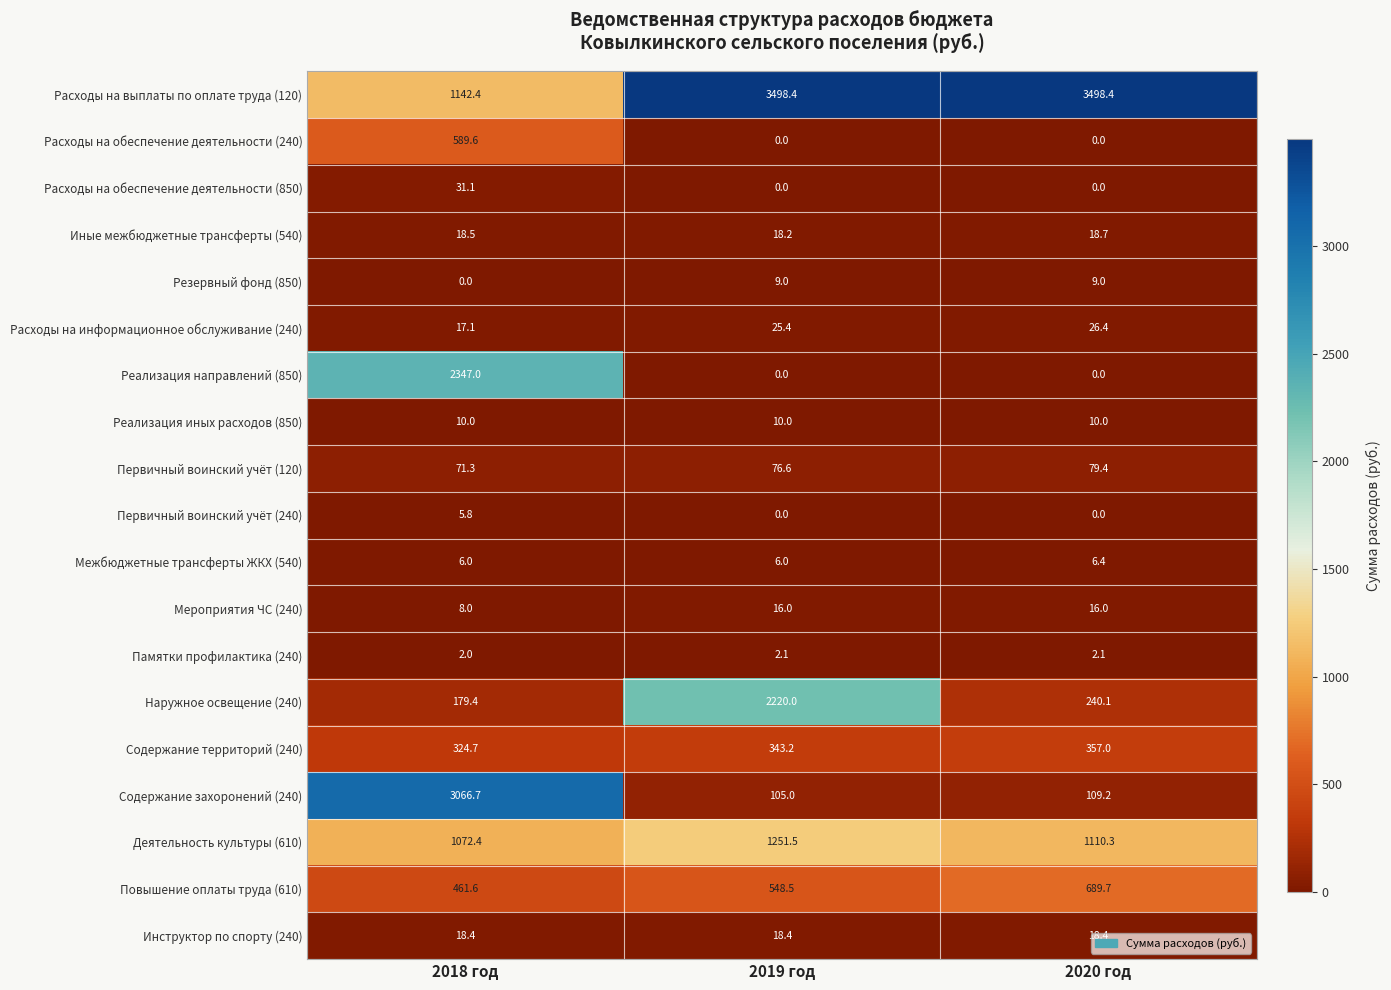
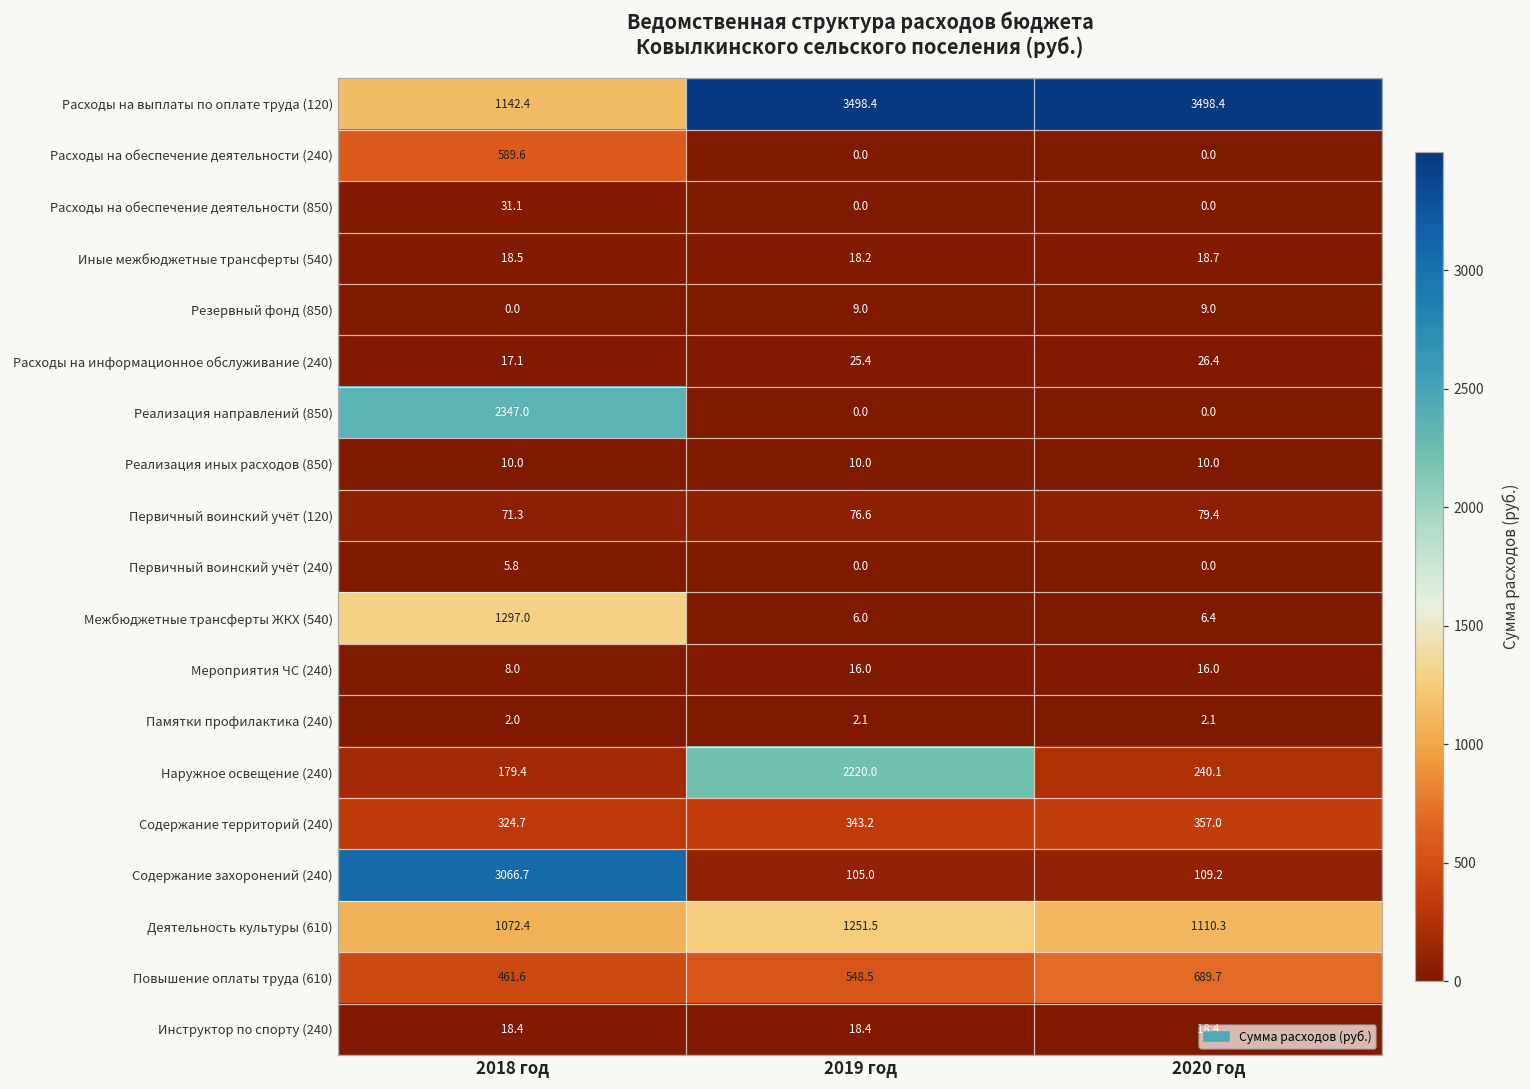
  {
    "Расходы на выплаты по оплате труда (120)": {
      "2018 год": 1142.4,
      "2019 год": 3498.4,
      "2020 год": 3498.4
    },
    "Расходы на обеспечение деятельности (240)": {
      "2018 год": 589.6,
      "2019 год": 0.0,
      "2020 год": 0.0
    },
    "Расходы на обеспечение деятельности (850)": {
      "2018 год": 31.1,
      "2019 год": 0.0,
      "2020 год": 0.0
    },
    "Иные межбюджетные трансферты (540)": {
      "2018 год": 18.5,
      "2019 год": 18.2,
      "2020 год": 18.7
    },
    "Резервный фонд (850)": {
      "2018 год": 0.0,
      "2019 год": 9.0,
      "2020 год": 9.0
    },
    "Расходы на информационное обслуживание (240)": {
      "2018 год": 17.1,
      "2019 год": 25.4,
      "2020 год": 26.4
    },
    "Реализация направлений (850)": {
      "2018 год": 2347.0,
      "2019 год": 0.0,
      "2020 год": 0.0
    },
    "Реализация иных расходов (850)": {
      "2018 год": 10.0,
      "2019 год": 10.0,
      "2020 год": 10.0
    },
    "Первичный воинский учёт (120)": {
      "2018 год": 71.3,
      "2019 год": 76.6,
      "2020 год": 79.4
    },
    "Первичный воинский учёт (240)": {
      "2018 год": 5.8,
      "2019 год": 0.0,
      "2020 год": 0.0
    },
    "Межбюджетные трансферты ЖКХ (540)": {
-     "2018 год": 6.0,
+     "2018 год": 1297.0,
      "2019 год": 6.0,
      "2020 год": 6.4
    },
    "Мероприятия ЧС (240)": {
      "2018 год": 8.0,
      "2019 год": 16.0,
      "2020 год": 16.0
    },
    "Памятки профилактика (240)": {
      "2018 год": 2.0,
      "2019 год": 2.1,
      "2020 год": 2.1
    },
    "Наружное освещение (240)": {
      "2018 год": 179.4,
      "2019 год": 2220.0,
      "2020 год": 240.1
    },
    "Содержание территорий (240)": {
      "2018 год": 324.7,
      "2019 год": 343.2,
      "2020 год": 357.0
    },
    "Содержание захоронений (240)": {
      "2018 год": 3066.7,
      "2019 год": 105.0,
      "2020 год": 109.2
    },
    "Деятельность культуры (610)": {
      "2018 год": 1072.4,
      "2019 год": 1251.5,
      "2020 год": 1110.3
    },
    "Повышение оплаты труда (610)": {
      "2018 год": 461.6,
      "2019 год": 548.5,
      "2020 год": 689.7
    },
    "Инструктор по спорту (240)": {
      "2018 год": 18.4,
      "2019 год": 18.4
    }
  }
